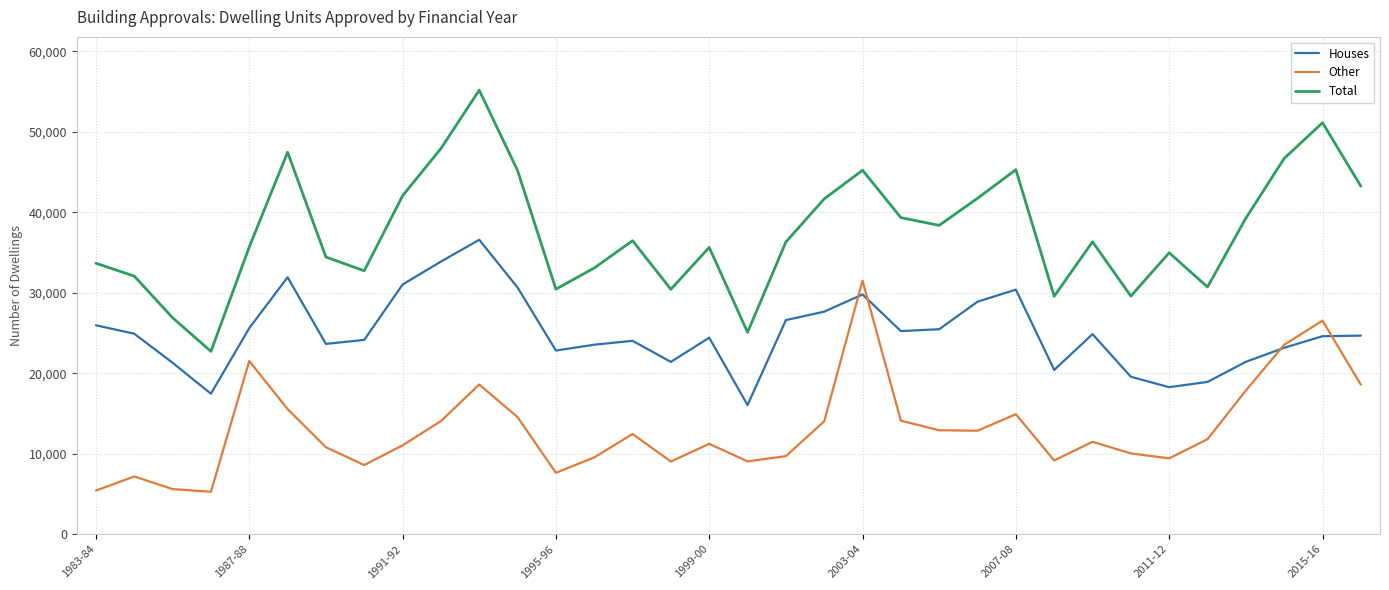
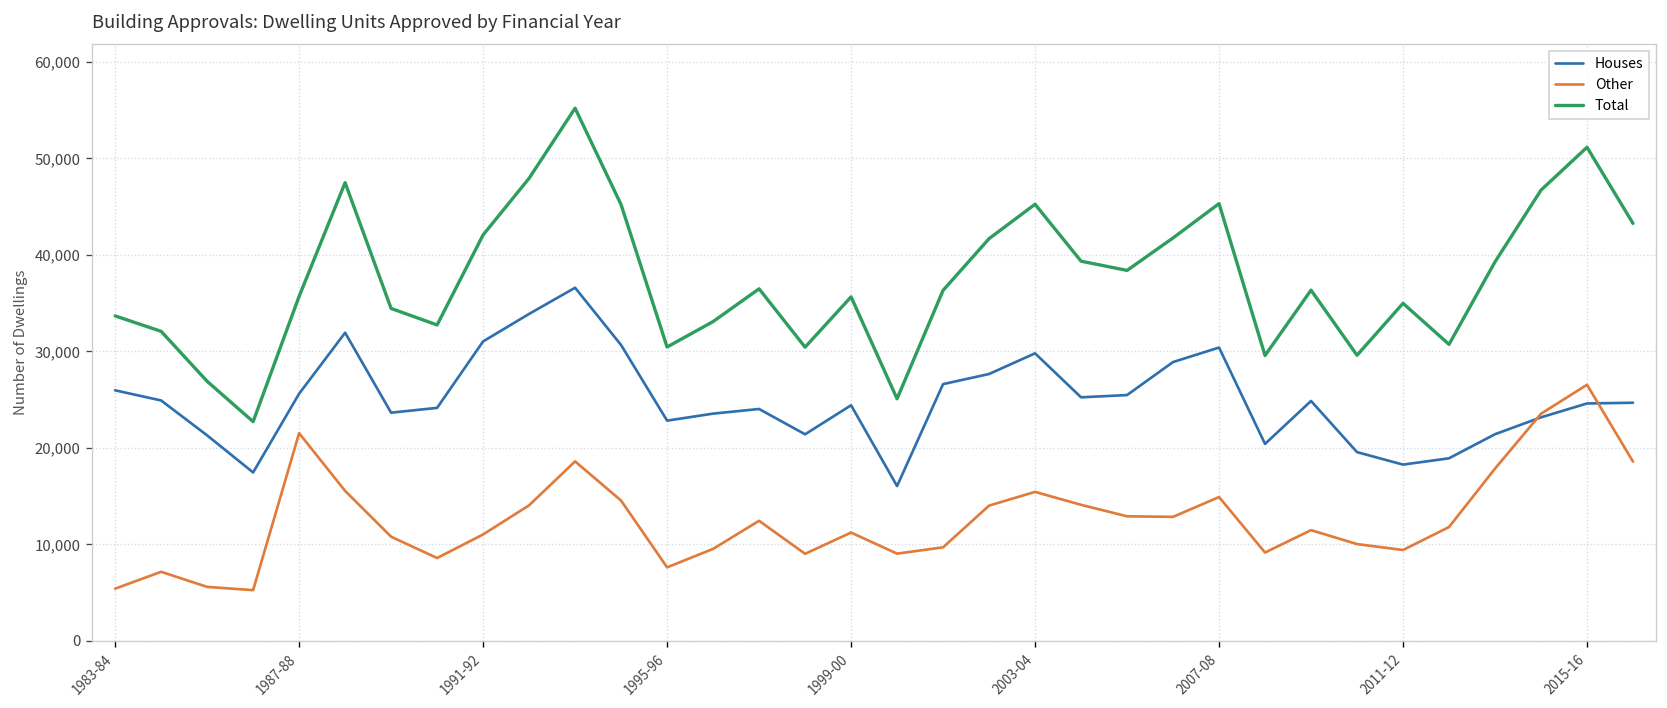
  {
    "Houses": {
      "1983-84": "26,000",
      "1987-88": "26,000",
      "1991-92": "31,000",
      "1995-96": "23,000",
      "1999-00": "24,000",
      "2003-04": "30,000",
      "2007-08": "30,000",
      "2011-12": "18,000",
      "2015-16": "25,000"
    },
    "Other": {
      "1983-84": "5,000",
      "1987-88": "22,000",
      "1991-92": "11,000",
      "1995-96": "8,000",
      "1999-00": "11,000",
-     "2003-04": "32,000",
+     "2003-04": "15,000",
      "2007-08": "15,000",
      "2011-12": "9,000",
      "2015-16": "27,000"
    },
    "Total": {
      "1983-84": "34,000",
      "1987-88": "36,000",
      "1991-92": "42,000",
      "1995-96": "30,000",
      "1999-00": "36,000",
      "2003-04": "45,000",
      "2007-08": "45,000",
      "2011-12": "35,000",
      "2015-16": "51,000"
    }
  }
